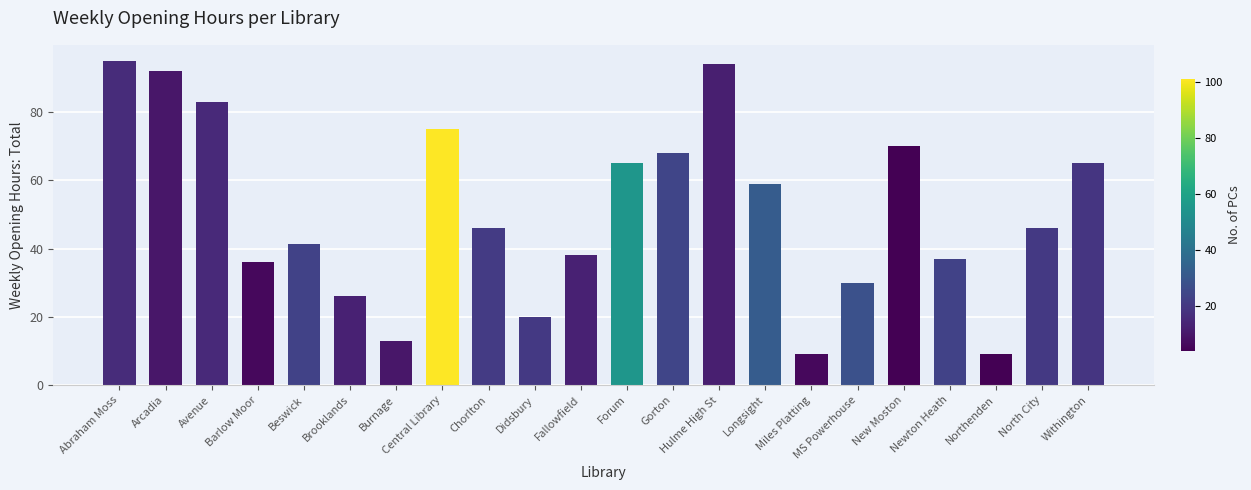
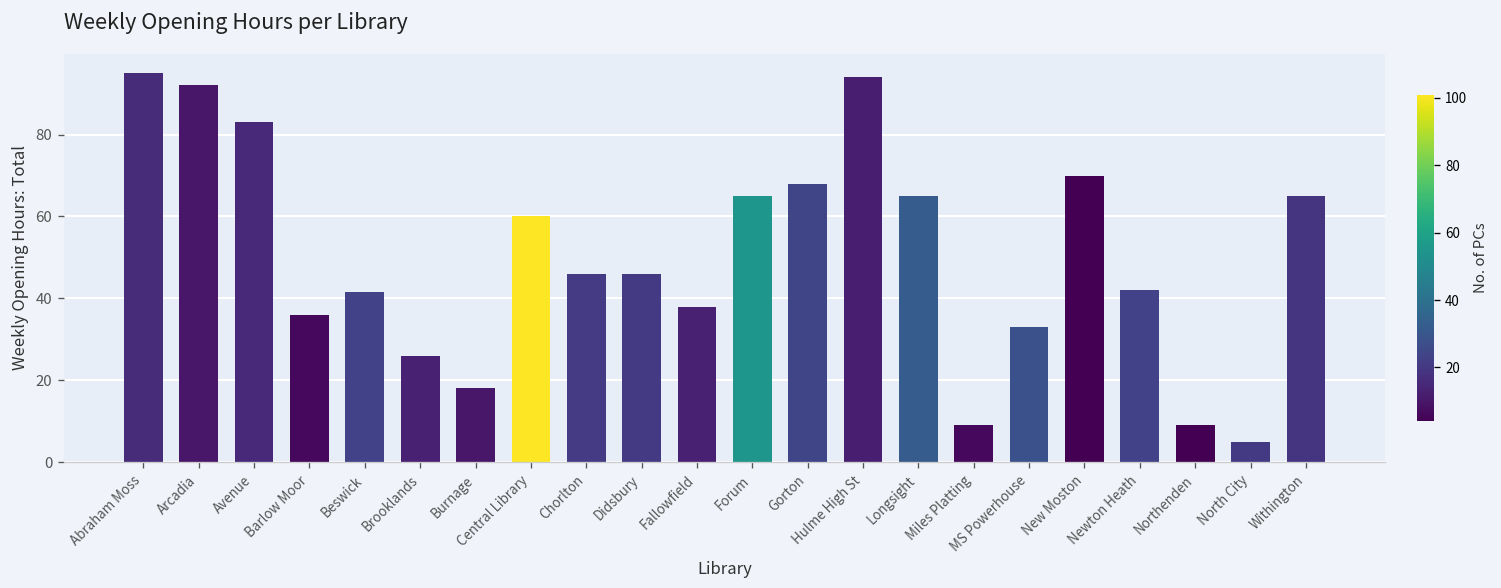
  {
    "Abraham Moss": 95,
    "Arcadia": 92,
    "Avenue": 83,
    "Barlow Moor": 36,
    "Beswick": 42,
    "Brooklands": 26,
-   "Burnage": 13,
-   "Central Library": 75,
+   "Burnage": 18,
+   "Central Library": 60,
    "Chorlton": 46,
-   "Didsbury": 20,
+   "Didsbury": 46,
    "Fallowfield": 38,
    "Forum": 65,
    "Gorton": 68,
    "Hulme High St": 94,
-   "Longsight": 59,
+   "Longsight": 65,
    "Miles Platting": 9,
-   "MS Powerhouse": 30,
+   "MS Powerhouse": 33,
    "New Moston": 70,
-   "Newton Heath": 37,
+   "Newton Heath": 42,
    "Northenden": 9,
-   "North City": 46,
+   "North City": 5,
    "Withington": 65
  }
